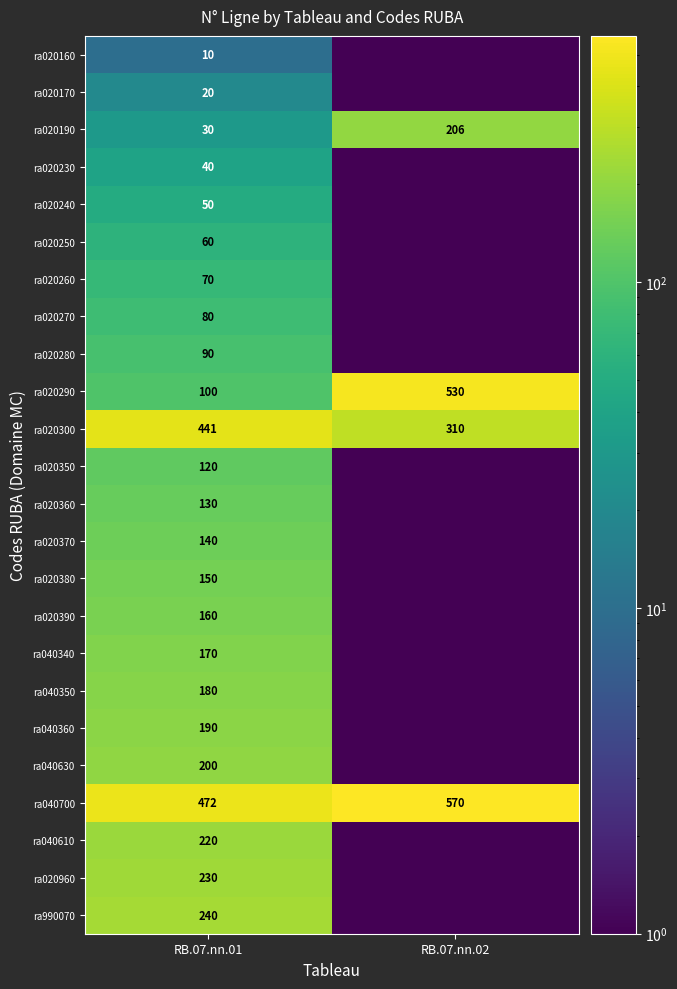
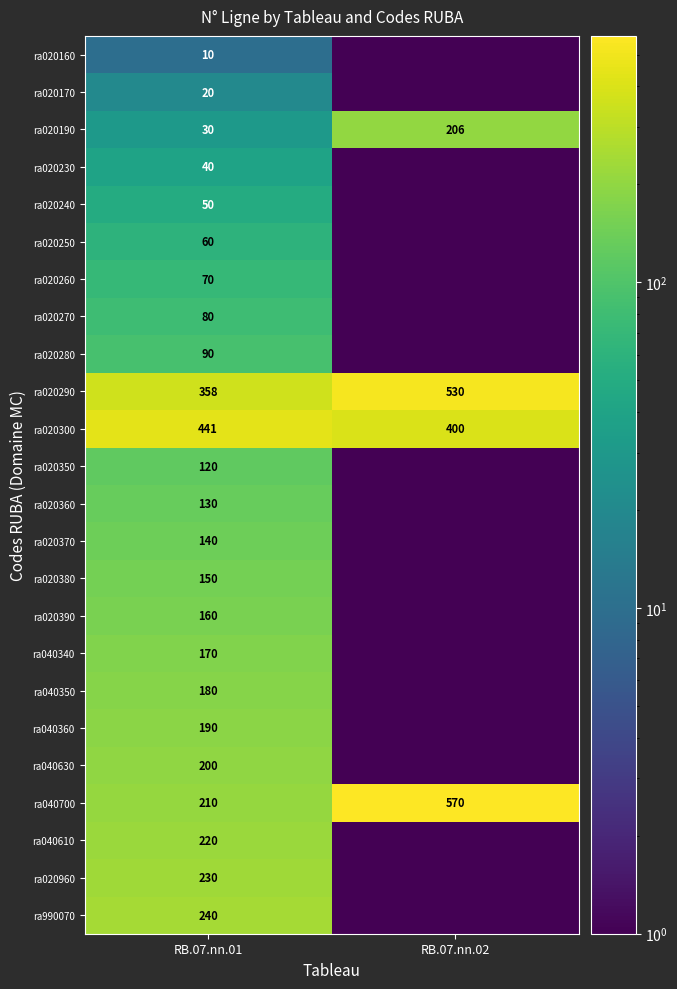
  {
    "ra020160": {
      "RB.07.nn.01": 10
    },
    "ra020170": {
      "RB.07.nn.01": 20
    },
    "ra020190": {
      "RB.07.nn.01": 30,
      "RB.07.nn.02": 206
    },
    "ra020230": {
      "RB.07.nn.01": 40
    },
    "ra020240": {
      "RB.07.nn.01": 50
    },
    "ra020250": {
      "RB.07.nn.01": 60
    },
    "ra020260": {
      "RB.07.nn.01": 70
    },
    "ra020270": {
      "RB.07.nn.01": 80
    },
    "ra020280": {
      "RB.07.nn.01": 90
    },
    "ra020290": {
-     "RB.07.nn.01": 100,
+     "RB.07.nn.01": 358,
      "RB.07.nn.02": 530
    },
    "ra020300": {
      "RB.07.nn.01": 441,
-     "RB.07.nn.02": 310
+     "RB.07.nn.02": 400
    },
    "ra020350": {
      "RB.07.nn.01": 120
    },
    "ra020360": {
      "RB.07.nn.01": 130
    },
    "ra020370": {
      "RB.07.nn.01": 140
    },
    "ra020380": {
      "RB.07.nn.01": 150
    },
    "ra020390": {
      "RB.07.nn.01": 160
    },
    "ra040340": {
      "RB.07.nn.01": 170
    },
    "ra040350": {
      "RB.07.nn.01": 180
    },
    "ra040360": {
      "RB.07.nn.01": 190
    },
    "ra040630": {
      "RB.07.nn.01": 200
    },
    "ra040700": {
-     "RB.07.nn.01": 472,
+     "RB.07.nn.01": 210,
      "RB.07.nn.02": 570
    },
    "ra040610": {
      "RB.07.nn.01": 220
    },
    "ra020960": {
      "RB.07.nn.01": 230
    },
    "ra990070": {
      "RB.07.nn.01": 240
    }
  }
